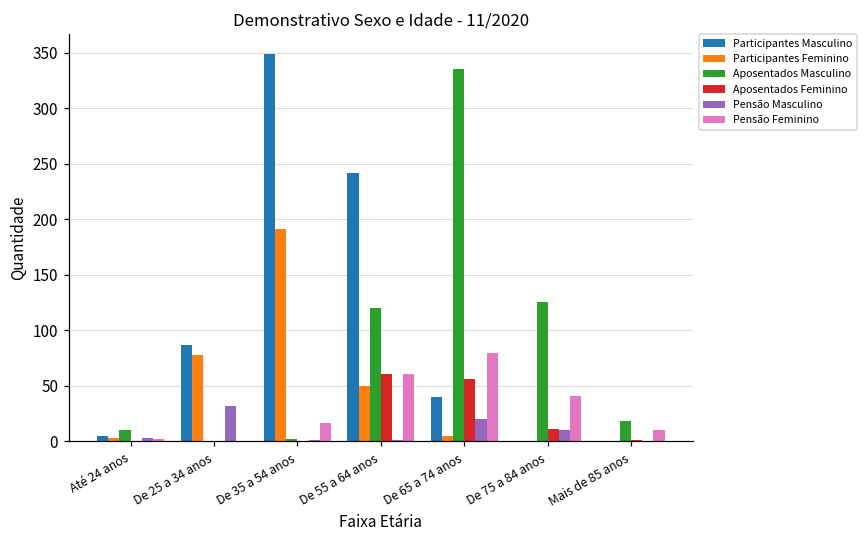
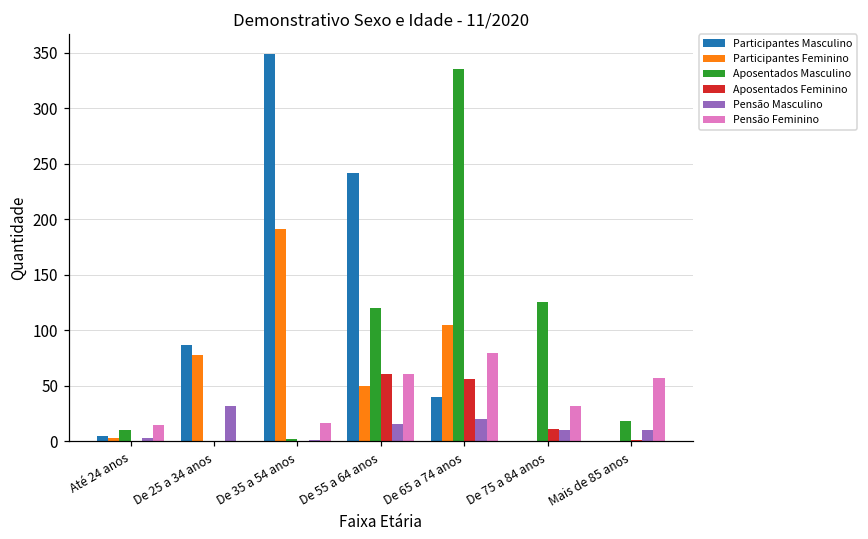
  {
    "Participantes Masculino": {
      "Até 24 anos": 5,
      "De 25 a 34 anos": 87,
      "De 35 a 54 anos": 349,
      "De 55 a 64 anos": 242,
      "De 65 a 74 anos": 40,
      "De 75 a 84 anos": 0,
      "Mais de 85 anos": 0
    },
    "Participantes Feminino": {
      "Até 24 anos": 3,
      "De 25 a 34 anos": 78,
      "De 35 a 54 anos": 191,
      "De 55 a 64 anos": 50,
-     "De 65 a 74 anos": 5,
+     "De 65 a 74 anos": 105,
      "De 75 a 84 anos": 0,
      "Mais de 85 anos": 0
    },
    "Aposentados Masculino": {
      "Até 24 anos": 10,
      "De 25 a 34 anos": 0,
      "De 55 a 64 anos": 120,
      "De 65 a 74 anos": 335,
      "De 75 a 84 anos": 126,
      "Mais de 85 anos": 18
    },
    "Aposentados Feminino": {
      "Até 24 anos": 0,
      "De 25 a 34 anos": 0,
      "De 35 a 54 anos": 0,
      "De 55 a 64 anos": 61,
      "De 65 a 74 anos": 56,
      "De 75 a 84 anos": 11
    },
    "Pensão Masculino": {
      "Até 24 anos": 3,
      "De 25 a 34 anos": 32,
-     "De 55 a 64 anos": 1,
+     "De 55 a 64 anos": 16,
      "De 65 a 74 anos": 20,
      "De 75 a 84 anos": 10,
-     "Mais de 85 anos": 0
+     "Mais de 85 anos": 10
    },
    "Pensão Feminino": {
-     "Até 24 anos": 2,
+     "Até 24 anos": 15,
      "De 25 a 34 anos": 0,
      "De 35 a 54 anos": 17,
      "De 55 a 64 anos": 61,
      "De 65 a 74 anos": 80,
-     "De 75 a 84 anos": 41,
-     "Mais de 85 anos": 10
+     "De 75 a 84 anos": 32,
+     "Mais de 85 anos": 57
    }
  }
